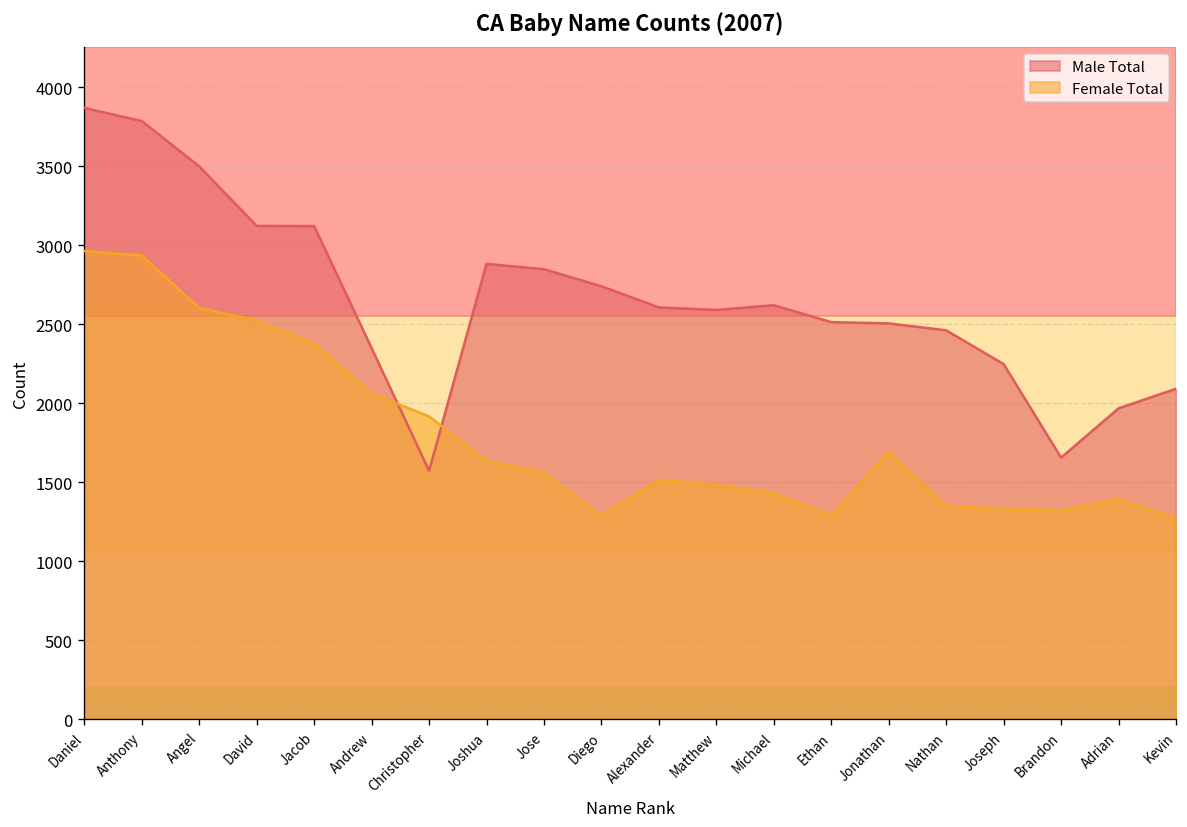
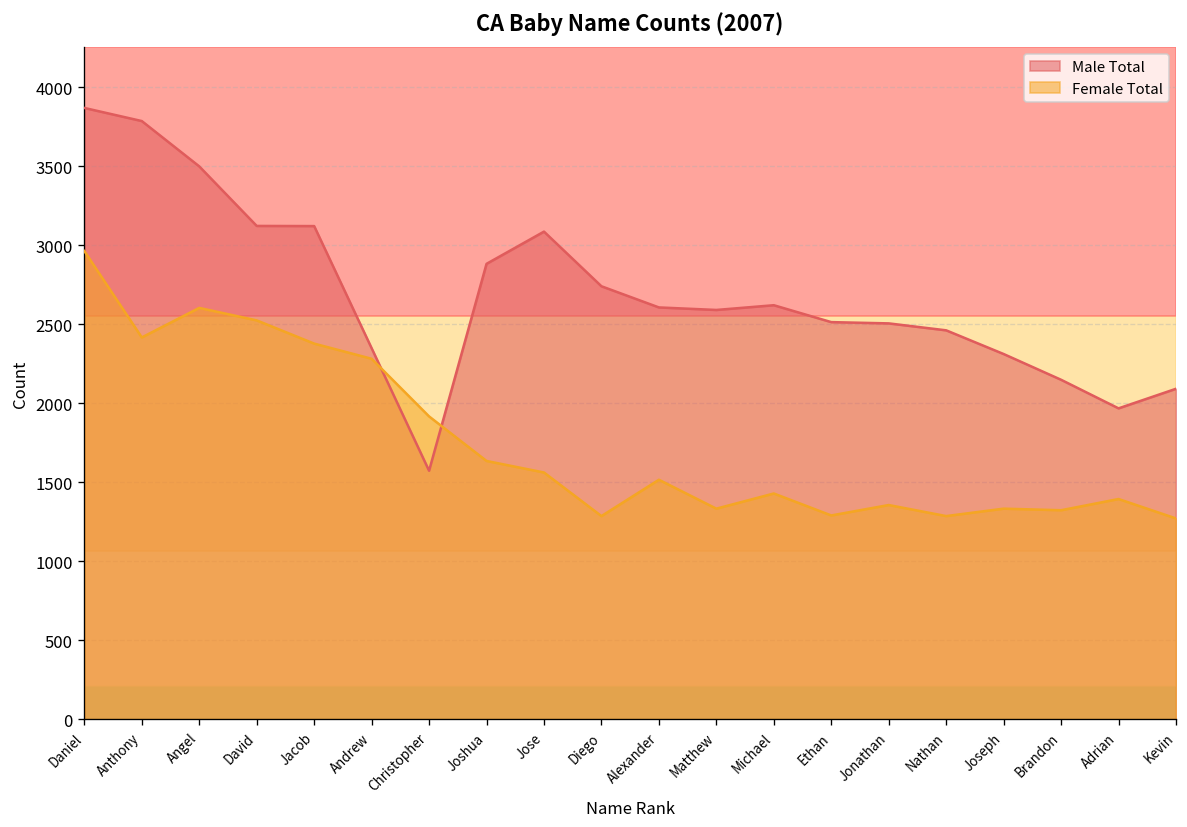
  {
    "Male Total": {
      "Daniel": 3870,
      "Anthony": 3790,
      "Angel": 3500,
      "David": 3120,
      "Jacob": 3120,
      "Andrew": 2350,
      "Christopher": 1570,
      "Joshua": 2880,
-     "Jose": 2850,
+     "Jose": 3090,
      "Diego": 2740,
      "Alexander": 2610,
      "Matthew": 2590,
      "Michael": 2620,
      "Ethan": 2510,
      "Jonathan": 2510,
      "Nathan": 2460,
-     "Joseph": 2250,
-     "Brandon": 1660,
+     "Joseph": 2310,
+     "Brandon": 2150,
      "Adrian": 1970,
      "Kevin": 2090
    },
    "Female Total": {
      "Daniel": 2960,
-     "Anthony": 2940,
+     "Anthony": 2420,
      "Angel": 2600,
      "David": 2530,
      "Jacob": 2380,
-     "Andrew": 2060,
+     "Andrew": 2280,
      "Christopher": 1920,
      "Joshua": 1640,
      "Jose": 1560,
      "Diego": 1290,
      "Alexander": 1520,
-     "Matthew": 1480,
+     "Matthew": 1330,
      "Michael": 1430,
      "Ethan": 1290,
-     "Jonathan": 1690,
-     "Nathan": 1350,
+     "Jonathan": 1360,
+     "Nathan": 1290,
      "Joseph": 1330,
      "Brandon": 1320,
      "Adrian": 1390,
      "Kevin": 1270
    }
  }
